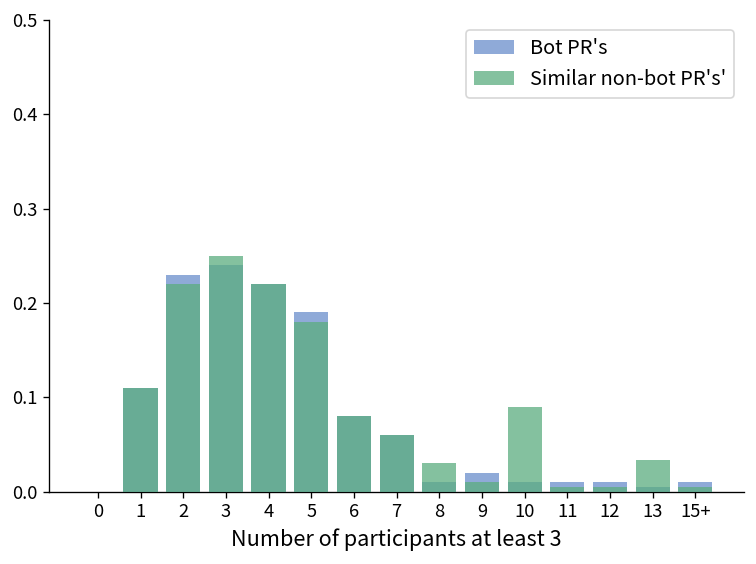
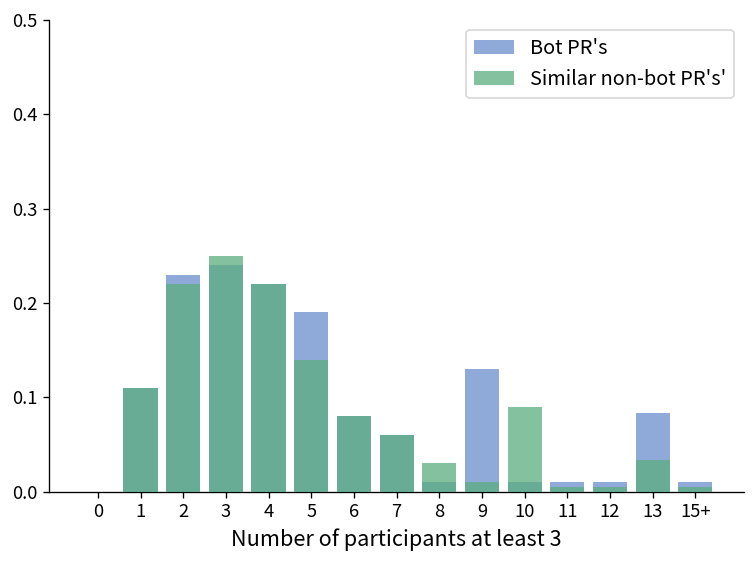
  {
    "Bot PR's": {
      "0": 0.00,
      "1": 0.11,
      "2": 0.23,
      "4": 0.22,
      "5": 0.19,
      "6": 0.08,
      "7": 0.06,
-     "9": 0.02,
+     "9": 0.13,
      "11": 0.01,
      "12": 0.01,
-     "13": 0.01,
+     "13": 0.08,
      "15+": 0.01
    },
    "Similar non-bot PR's'": {
      "0": 0.00,
      "1": 0.11,
      "3": 0.25,
      "4": 0.22,
-     "5": 0.18,
+     "5": 0.14,
      "6": 0.08,
      "7": 0.06,
      "8": 0.03,
      "10": 0.09
    }
  }
